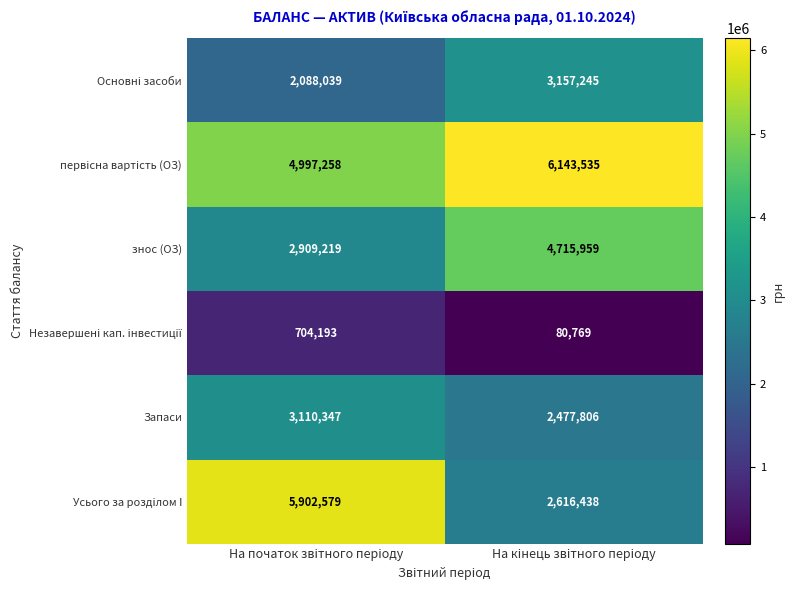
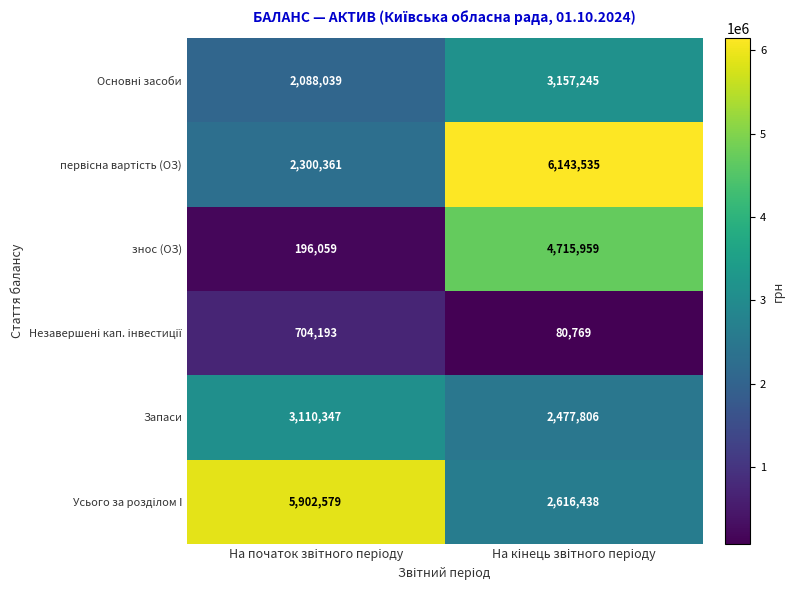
  {
    "Основні засоби": {
      "На початок звітного періоду": "2,088,039",
      "На кінець звітного періоду": "3,157,245"
    },
    "первісна вартість (ОЗ)": {
-     "На початок звітного періоду": "4,997,258",
+     "На початок звітного періоду": "2,300,361",
      "На кінець звітного періоду": "6,143,535"
    },
    "знос (ОЗ)": {
-     "На початок звітного періоду": "2,909,219",
+     "На початок звітного періоду": "196,059",
      "На кінець звітного періоду": "4,715,959"
    },
    "Незавершені кап. інвестиції": {
      "На початок звітного періоду": "704,193",
      "На кінець звітного періоду": "80,769"
    },
    "Запаси": {
      "На початок звітного періоду": "3,110,347",
      "На кінець звітного періоду": "2,477,806"
    },
    "Усього за розділом І": {
      "На початок звітного періоду": "5,902,579",
      "На кінець звітного періоду": "2,616,438"
    }
  }
